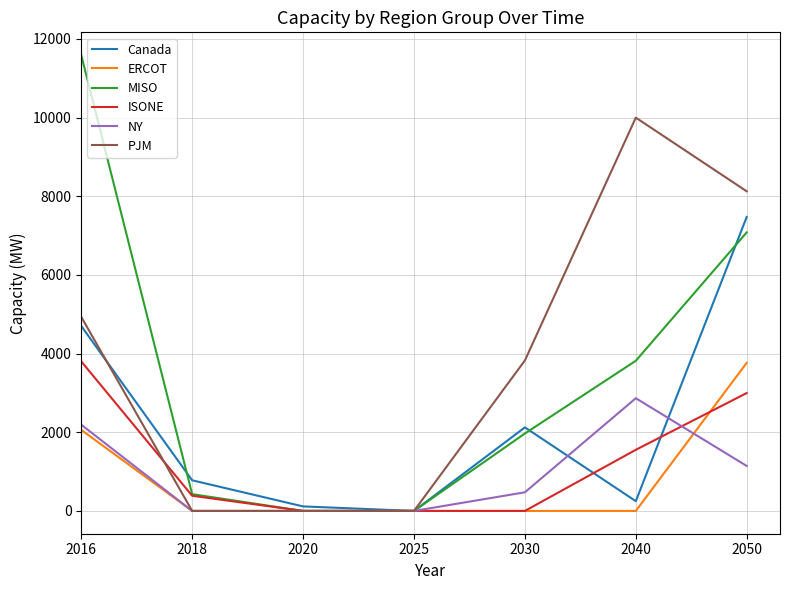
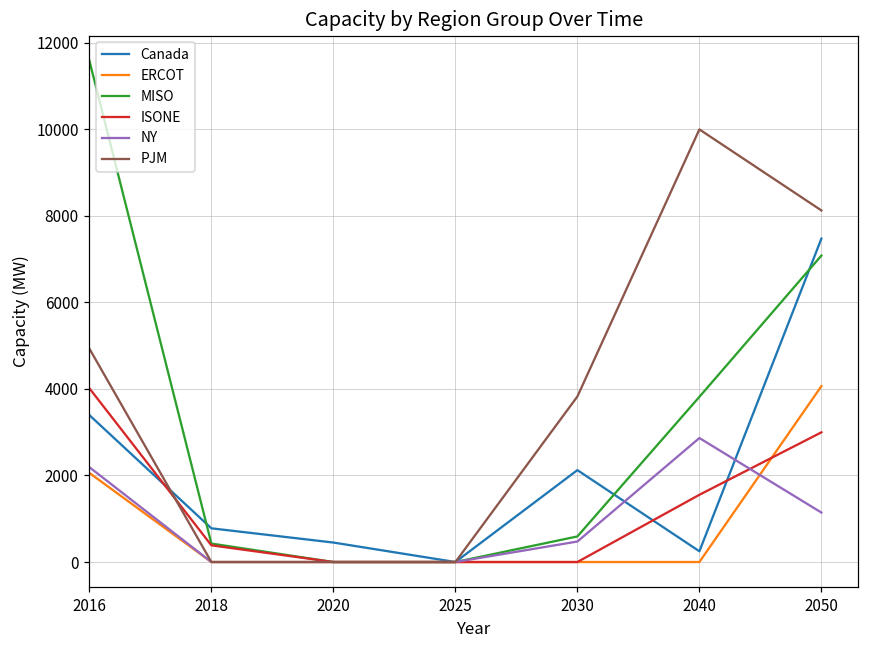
  {
    "Canada": {
-     "2016": 4700,
+     "2016": 3400,
      "2018": 800,
-     "2020": 100,
+     "2020": 500,
      "2030": 2100,
      "2040": 200,
      "2050": 7500
    },
    "ERCOT": {
      "2016": 2100,
      "2040": 0,
-     "2050": 3800
+     "2050": 4100
    },
    "MISO": {
      "2016": 11600,
-     "2030": 2000,
+     "2030": 600,
      "2040": 3800,
      "2050": 7100
    },
    "ISONE": {
-     "2016": 3800,
+     "2016": 4000,
      "2040": 1600,
      "2050": 3000
    },
    "NY": {
      "2016": 2200,
      "2030": 500,
      "2040": 2900,
      "2050": 1100
    },
    "PJM": {
      "2016": 4900,
      "2030": 3800,
      "2040": 10000,
      "2050": 8100
    }
  }
